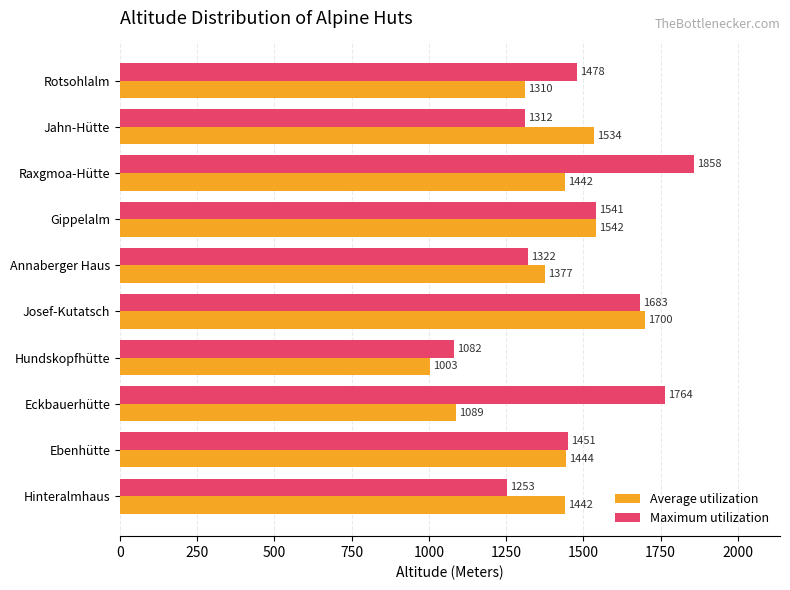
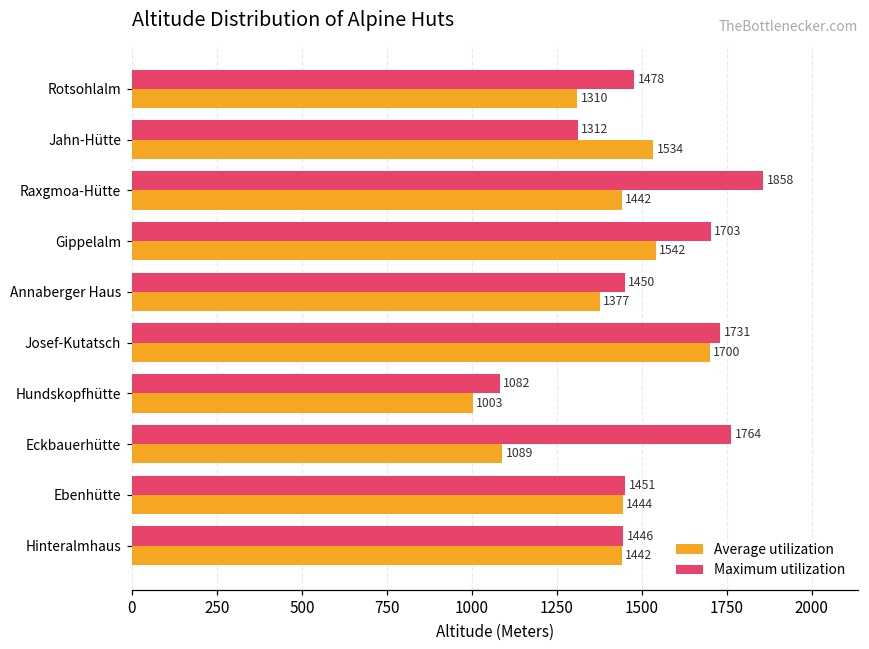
  {
    "Average utilization": {
      "Rotsohlalm": 1310,
      "Jahn-Hütte": 1534,
      "Raxgmoa-Hütte": 1442,
      "Gippelalm": 1542,
      "Annaberger Haus": 1377,
      "Josef-Kutatsch": 1700,
      "Hundskopfhütte": 1003,
      "Eckbauerhütte": 1089,
      "Ebenhütte": 1444,
      "Hinteralmhaus": 1442
    },
    "Maximum utilization": {
      "Rotsohlalm": 1478,
      "Jahn-Hütte": 1312,
      "Raxgmoa-Hütte": 1858,
-     "Gippelalm": 1541,
-     "Annaberger Haus": 1322,
-     "Josef-Kutatsch": 1683,
+     "Gippelalm": 1703,
+     "Annaberger Haus": 1450,
+     "Josef-Kutatsch": 1731,
      "Hundskopfhütte": 1082,
      "Eckbauerhütte": 1764,
      "Ebenhütte": 1451,
-     "Hinteralmhaus": 1253
+     "Hinteralmhaus": 1446
    }
  }
